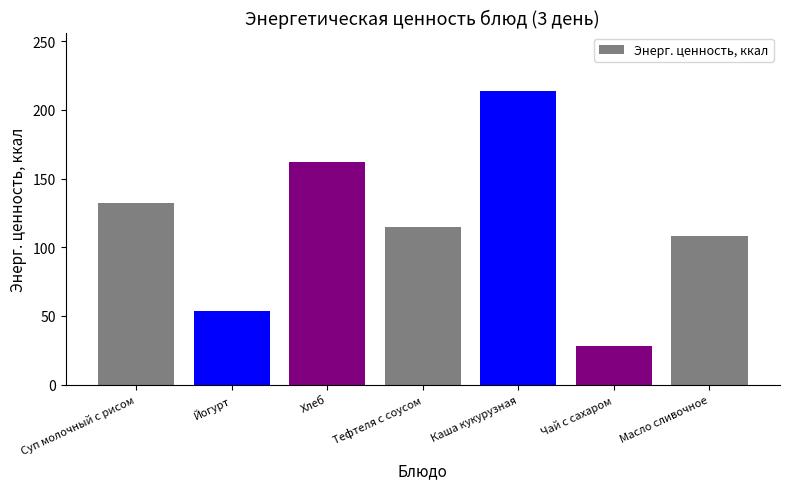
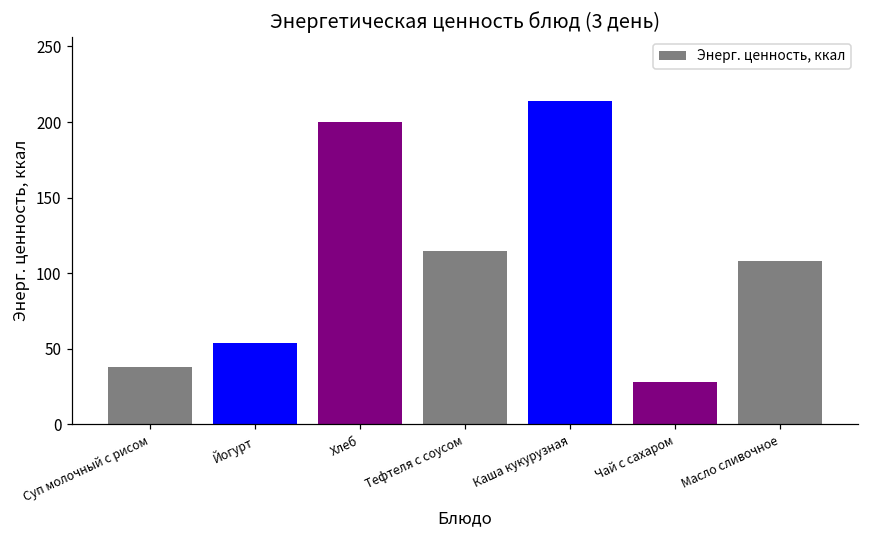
  {
-   "Суп молочный с рисом": 132,
+   "Суп молочный с рисом": 38,
    "Йогурт": 54,
-   "Хлеб": 162,
+   "Хлеб": 200,
    "Тефтеля с соусом": 114,
    "Каша кукурузная": 214,
    "Чай с сахаром": 28,
    "Масло сливочное": 108
  }
